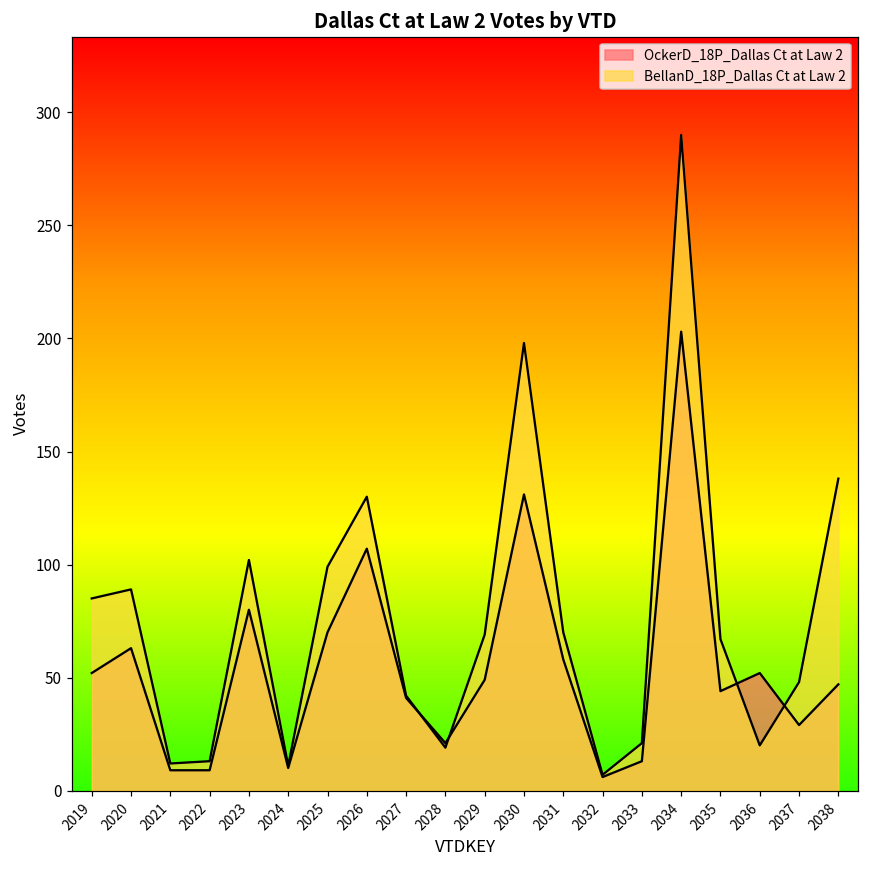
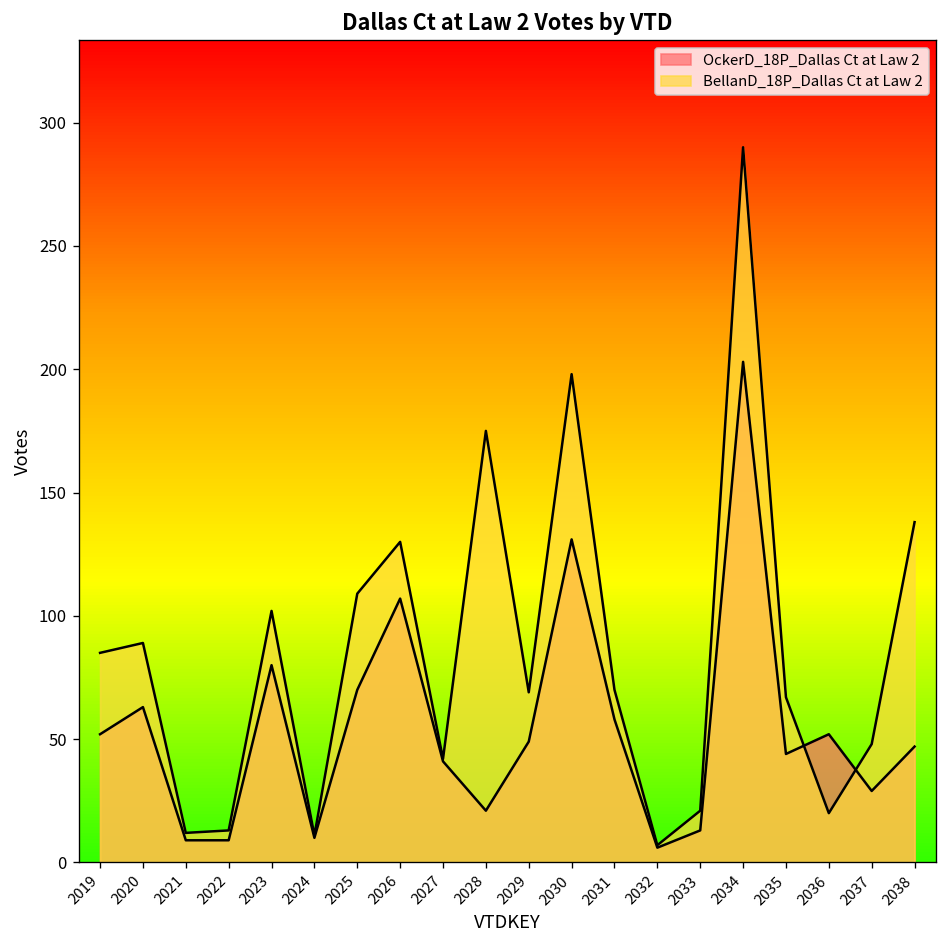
  {
    "OckerD_18P_Dallas Ct at Law 2": {
      "2019": 52,
      "2020": 63,
      "2021": 9,
      "2022": 9,
      "2023": 80,
      "2025": 70,
      "2026": 107,
      "2028": 21,
      "2029": 49,
      "2030": 131,
      "2031": 58,
      "2033": 13,
      "2034": 203,
      "2035": 44,
      "2036": 52,
      "2037": 29,
      "2038": 47
    },
    "BellanD_18P_Dallas Ct at Law 2": {
      "2019": 85,
      "2020": 89,
      "2021": 12,
      "2022": 13,
      "2023": 102,
-     "2025": 99,
+     "2025": 109,
      "2026": 130,
-     "2028": 19,
+     "2028": 175,
      "2029": 69,
      "2030": 198,
      "2031": 70,
      "2033": 21,
      "2034": 290,
      "2035": 67,
      "2036": 20,
      "2037": 48,
      "2038": 138
    }
  }
